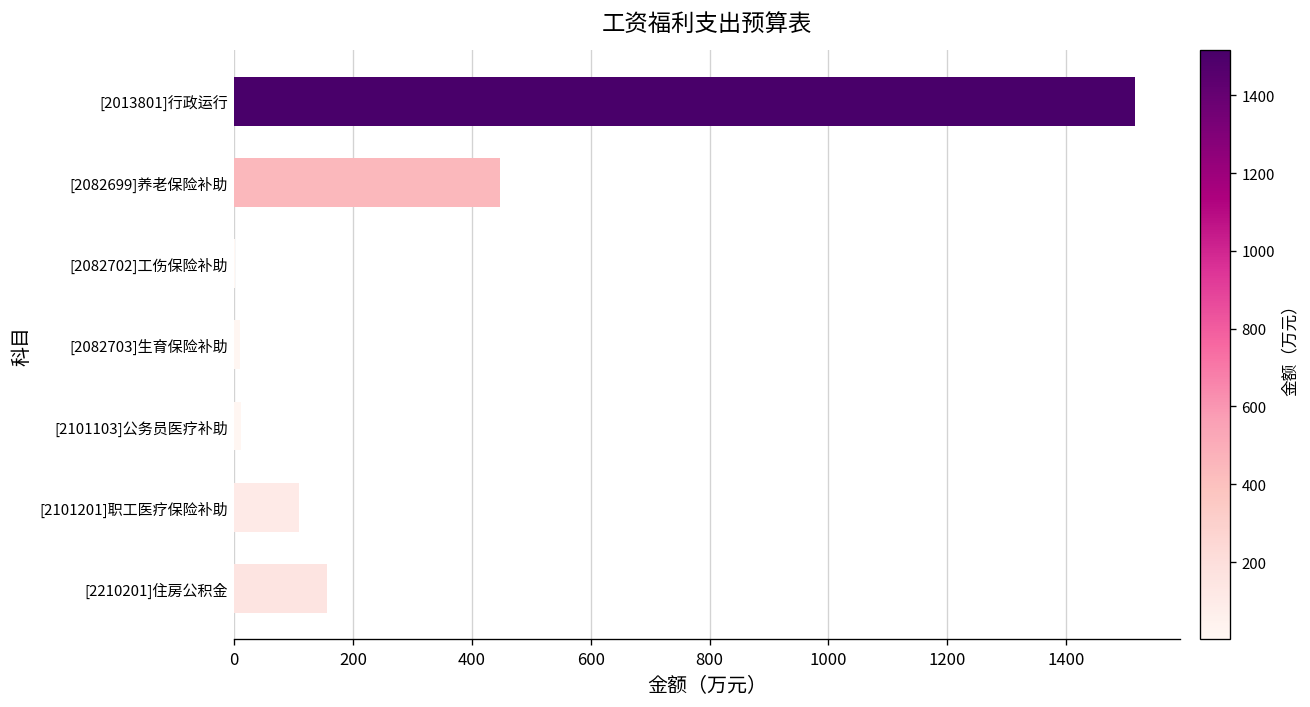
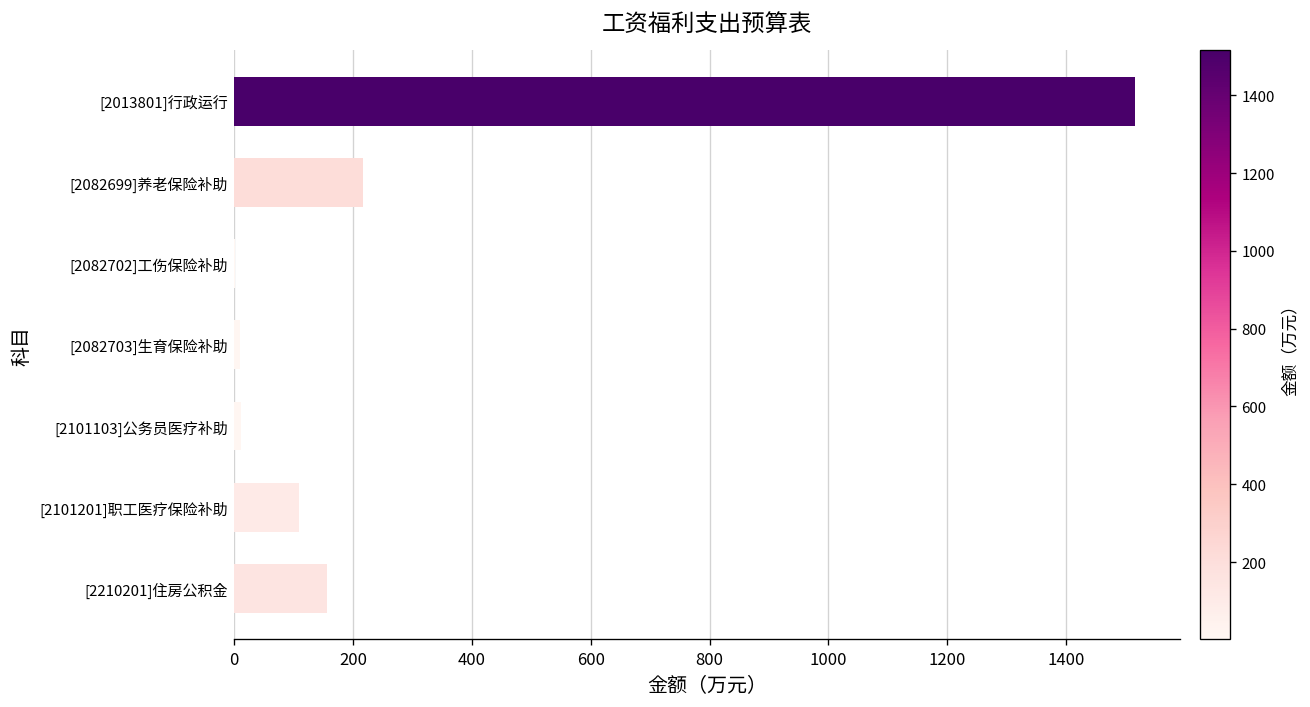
  {
    "[2013801]行政运行": 1520,
-   "[2082699]养老保险补助": 450,
+   "[2082699]养老保险补助": 220,
    "[2082703]生育保险补助": 10,
    "[2101103]公务员医疗补助": 10,
    "[2101201]职工医疗保险补助": 110,
    "[2210201]住房公积金": 160
  }
